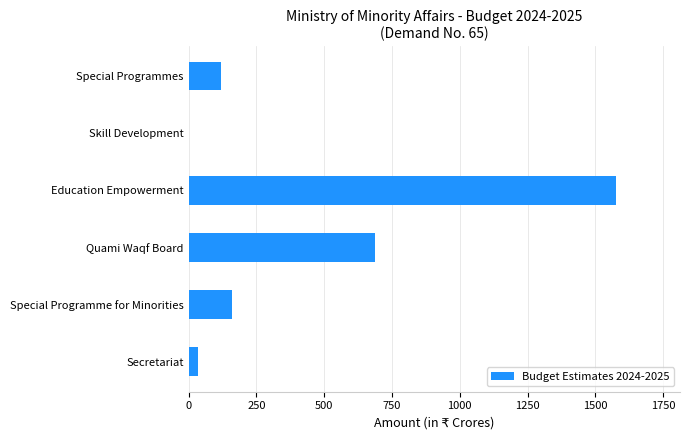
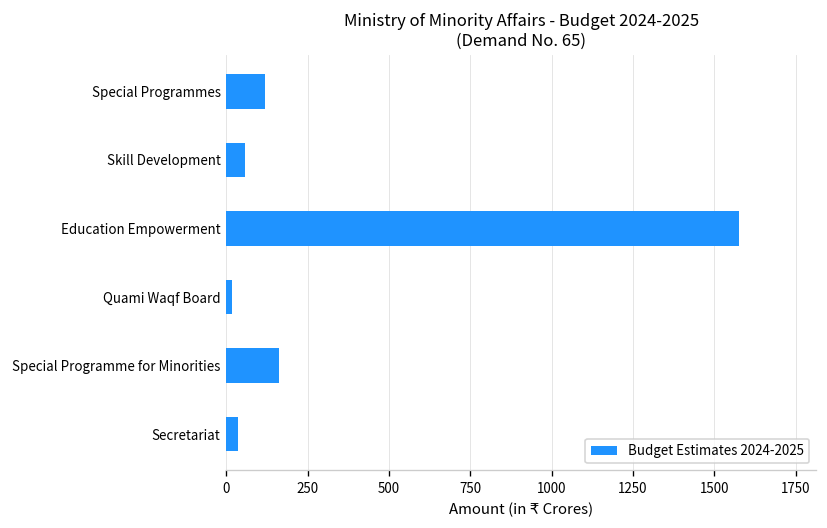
  {
    "Special Programmes": 120,
-   "Skill Development": 0,
+   "Skill Development": 60,
    "Education Empowerment": 1580,
-   "Quami Waqf Board": 690,
+   "Quami Waqf Board": 20,
    "Special Programme for Minorities": 160,
    "Secretariat": 40
  }
